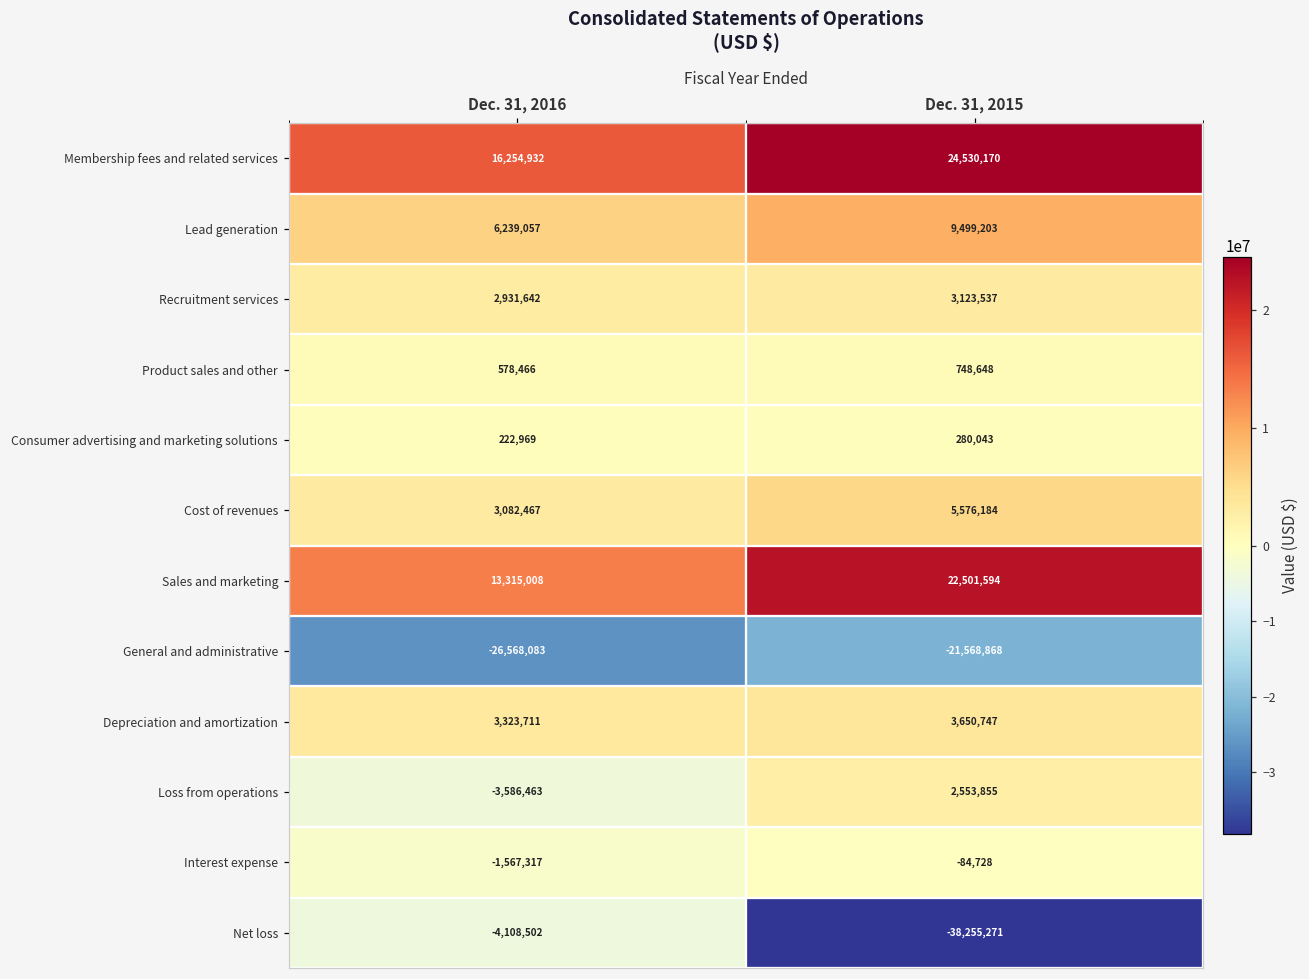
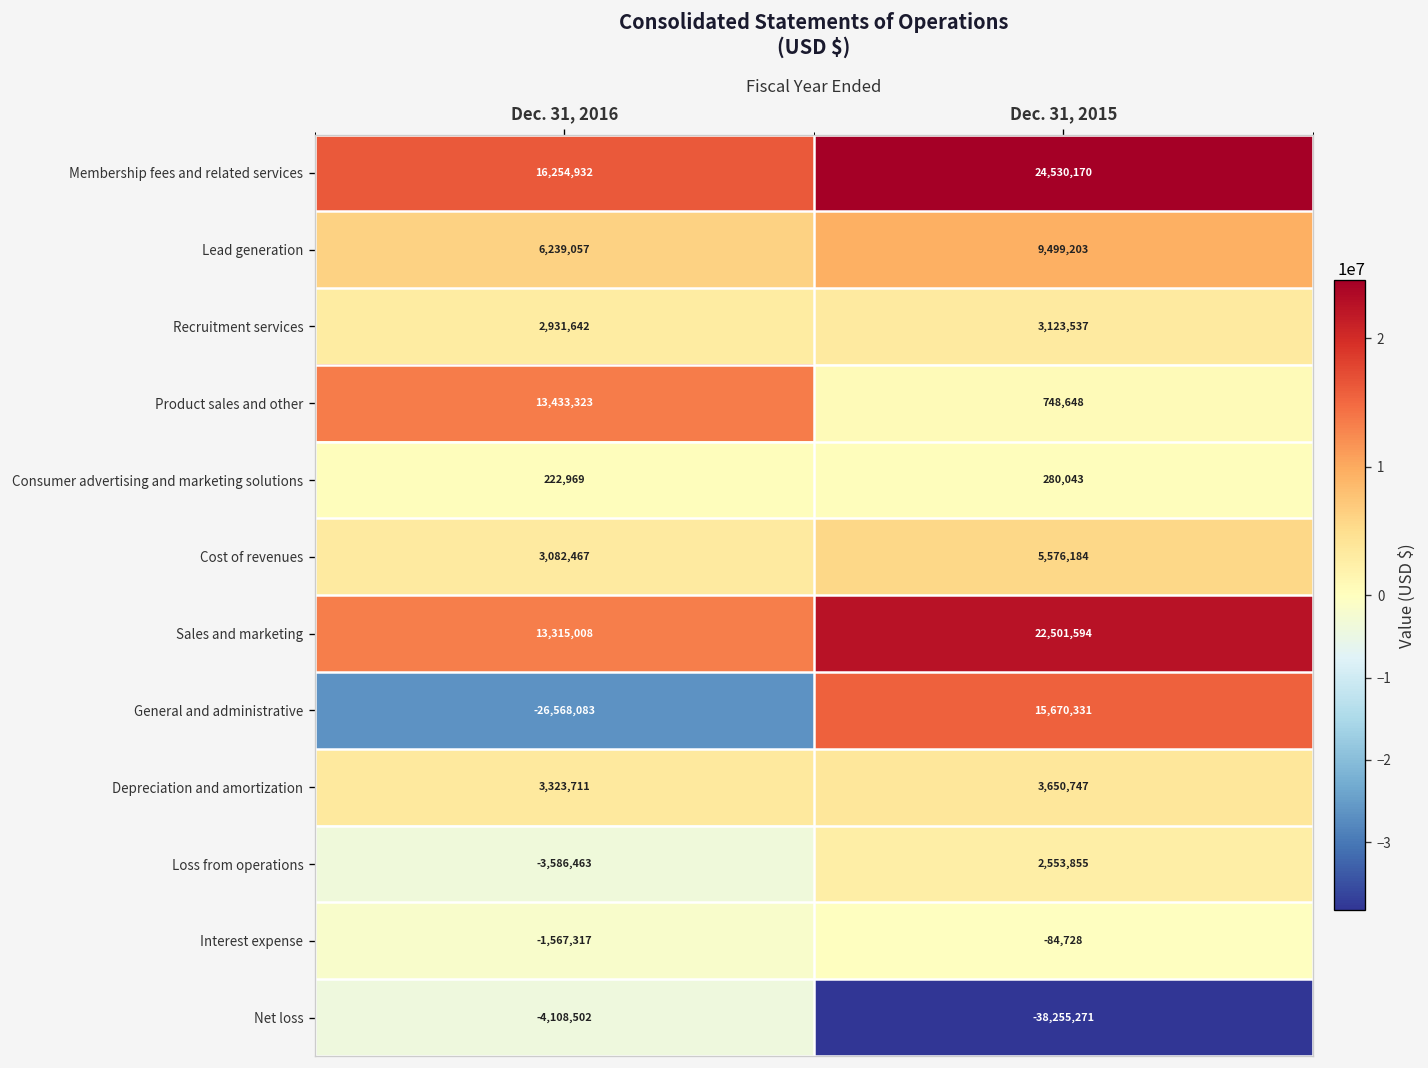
  {
    "Membership fees and related services": {
      "Dec. 31, 2016": "16,254,932",
      "Dec. 31, 2015": "24,530,170"
    },
    "Lead generation": {
      "Dec. 31, 2016": "6,239,057",
      "Dec. 31, 2015": "9,499,203"
    },
    "Recruitment services": {
      "Dec. 31, 2016": "2,931,642",
      "Dec. 31, 2015": "3,123,537"
    },
    "Product sales and other": {
-     "Dec. 31, 2016": "578,466",
+     "Dec. 31, 2016": "13,433,323",
      "Dec. 31, 2015": "748,648"
    },
    "Consumer advertising and marketing solutions": {
      "Dec. 31, 2016": "222,969",
      "Dec. 31, 2015": "280,043"
    },
    "Cost of revenues": {
      "Dec. 31, 2016": "3,082,467",
      "Dec. 31, 2015": "5,576,184"
    },
    "Sales and marketing": {
      "Dec. 31, 2016": "13,315,008",
      "Dec. 31, 2015": "22,501,594"
    },
    "General and administrative": {
      "Dec. 31, 2016": "-26,568,083",
-     "Dec. 31, 2015": "-21,568,868"
+     "Dec. 31, 2015": "15,670,331"
    },
    "Depreciation and amortization": {
      "Dec. 31, 2016": "3,323,711",
      "Dec. 31, 2015": "3,650,747"
    },
    "Loss from operations": {
      "Dec. 31, 2016": "-3,586,463",
      "Dec. 31, 2015": "2,553,855"
    },
    "Interest expense": {
      "Dec. 31, 2016": "-1,567,317",
      "Dec. 31, 2015": "-84,728"
    },
    "Net loss": {
      "Dec. 31, 2016": "-4,108,502",
      "Dec. 31, 2015": "-38,255,271"
    }
  }
